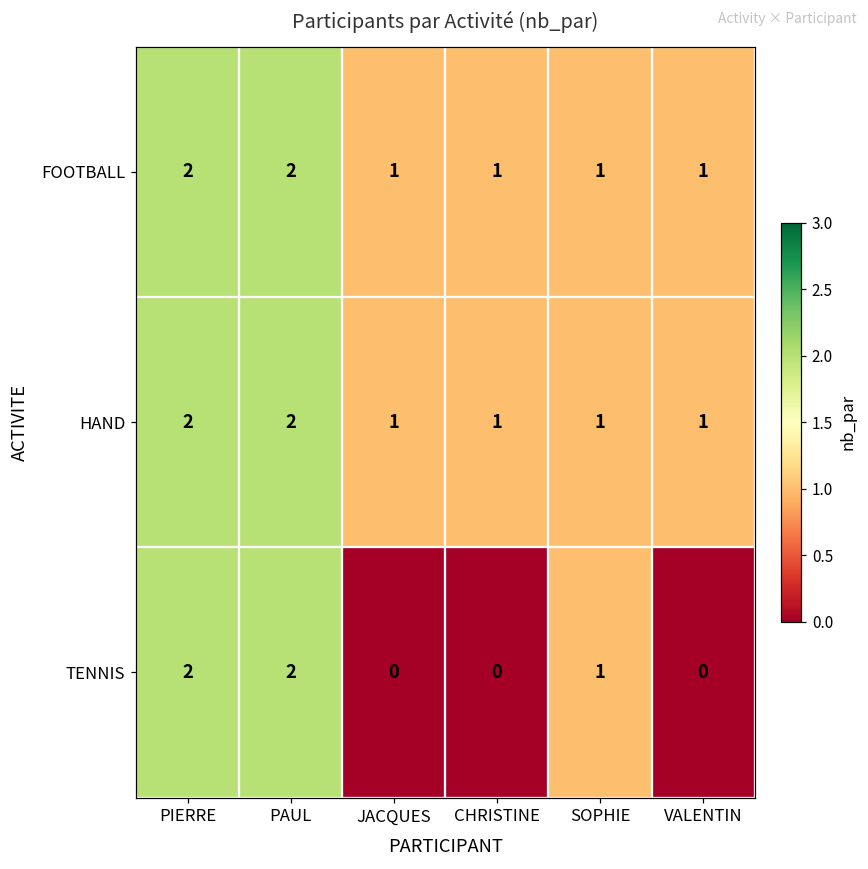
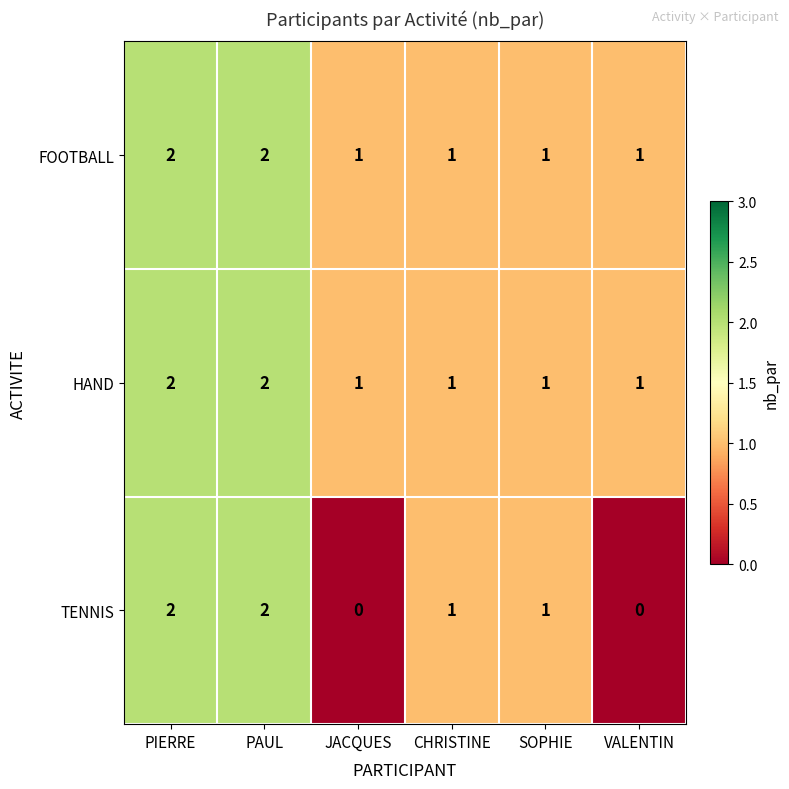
  {
    "FOOTBALL": {
      "PIERRE": 2,
      "PAUL": 2,
      "JACQUES": 1,
      "CHRISTINE": 1,
      "SOPHIE": 1,
      "VALENTIN": 1
    },
    "HAND": {
      "PIERRE": 2,
      "PAUL": 2,
      "JACQUES": 1,
      "CHRISTINE": 1,
      "SOPHIE": 1,
      "VALENTIN": 1
    },
    "TENNIS": {
      "PIERRE": 2,
      "PAUL": 2,
      "JACQUES": 0,
-     "CHRISTINE": 0,
+     "CHRISTINE": 1,
      "SOPHIE": 1,
      "VALENTIN": 0
    }
  }
